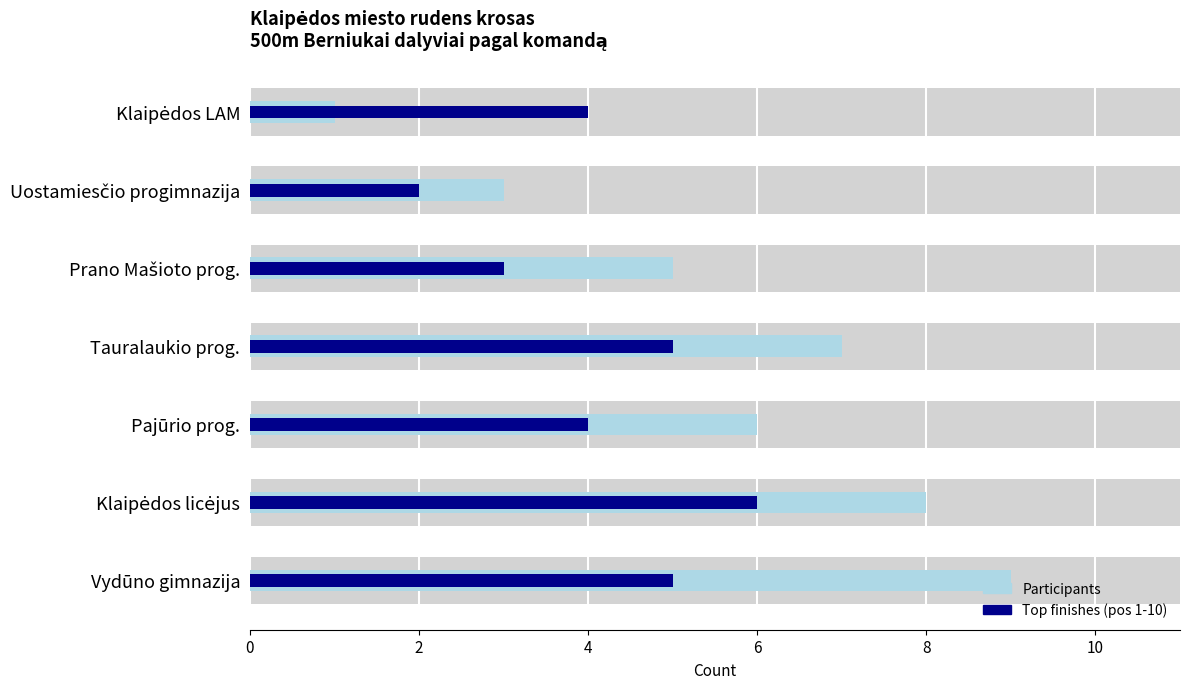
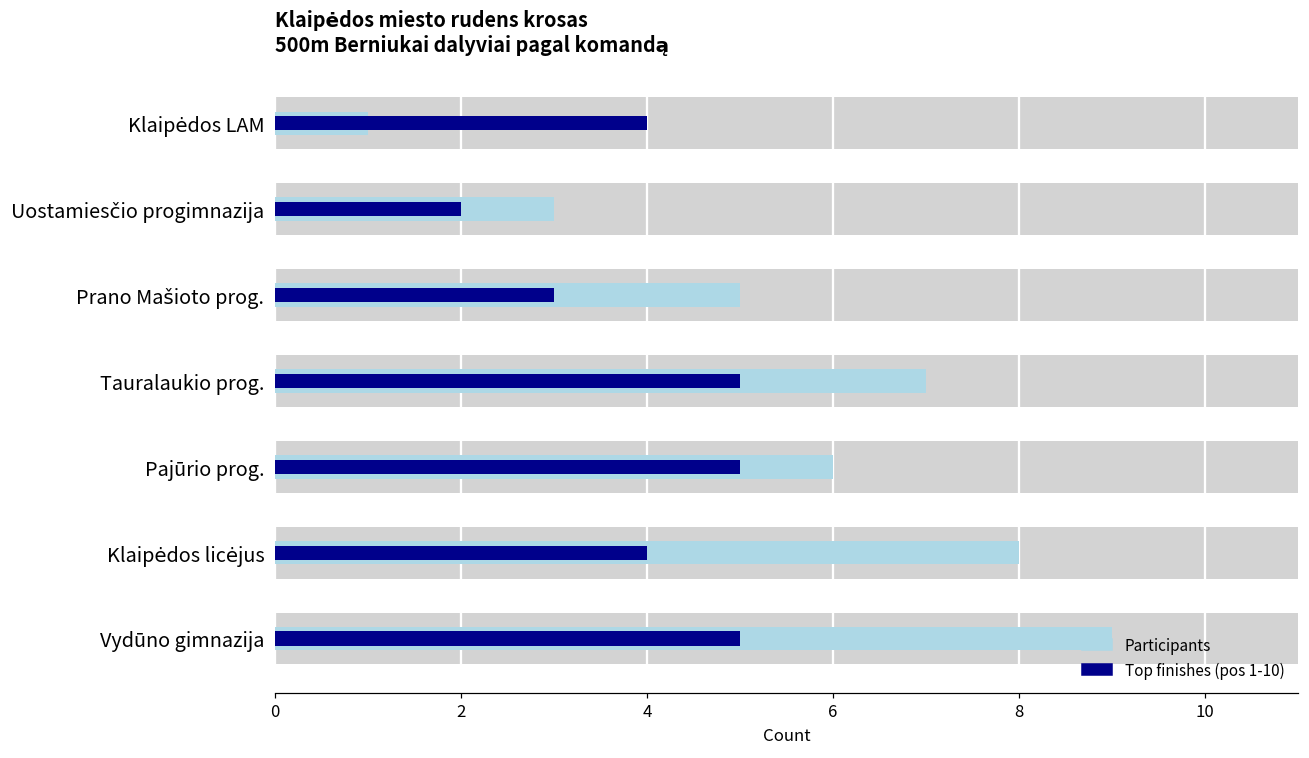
  {
    "Top finishes (pos 1-10)": {
-     "Pajūrio prog.": 4,
-     "Klaipėdos licėjus": 6
+     "Pajūrio prog.": 5,
+     "Klaipėdos licėjus": 4
    }
  }
